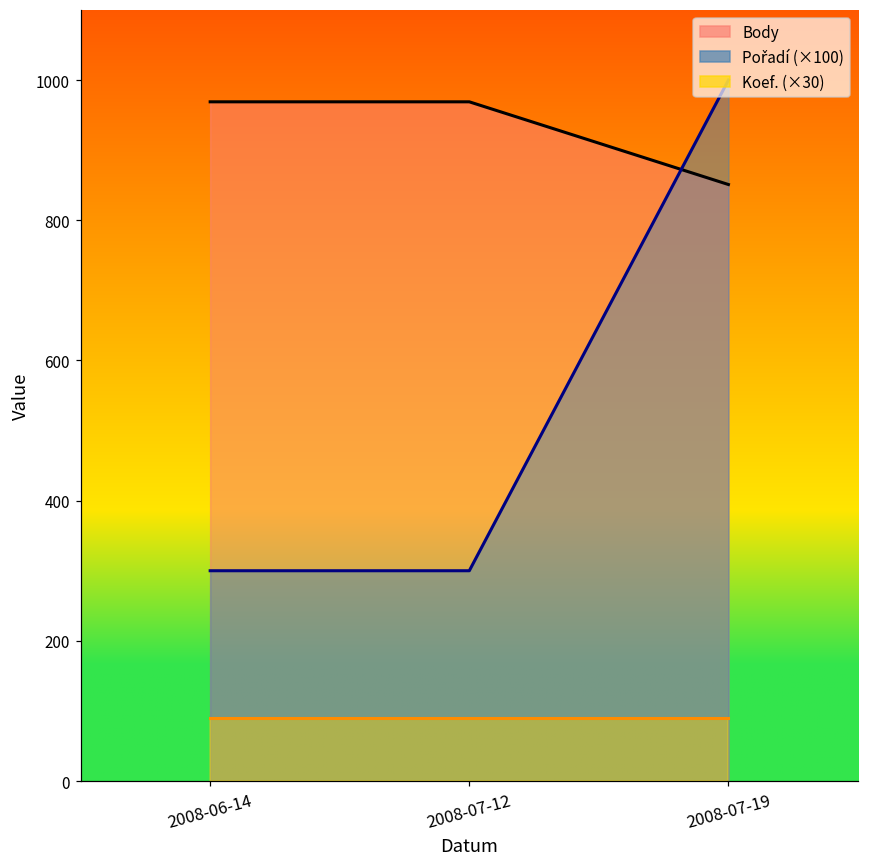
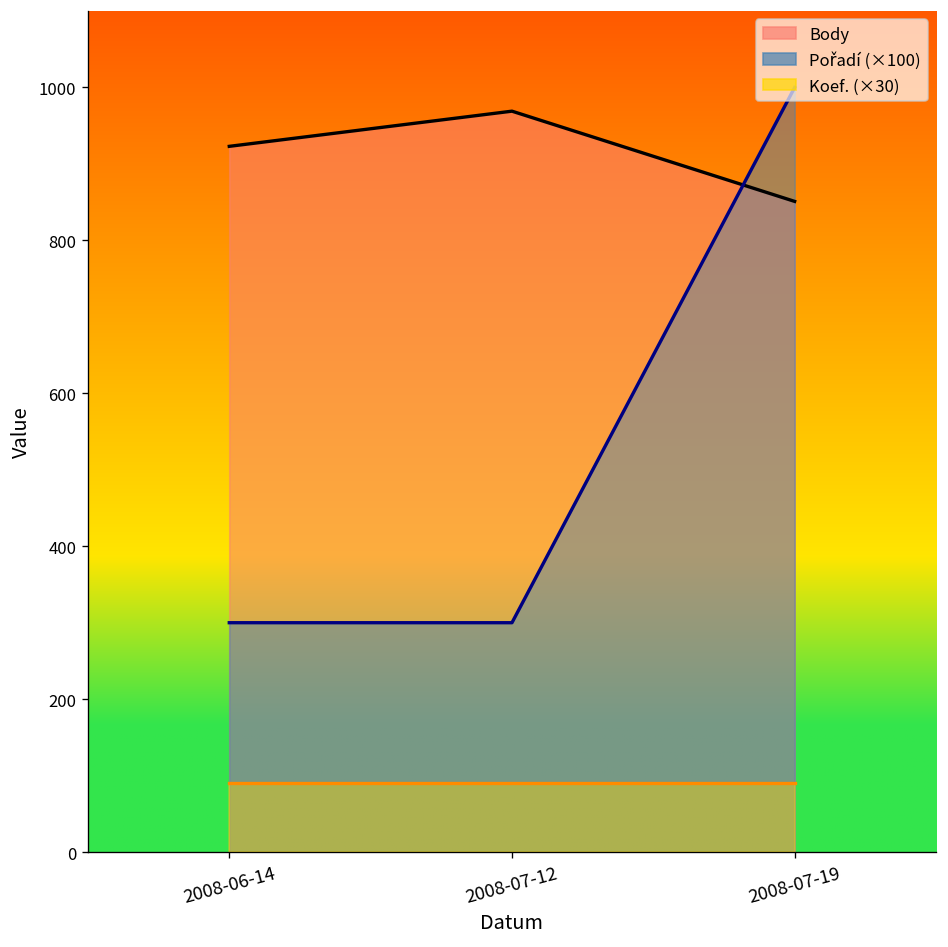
  {
    "Body": {
-     "2008-06-14": 970,
+     "2008-06-14": 920,
      "2008-07-12": 970,
      "2008-07-19": 850
    },
    "Pořadí (×100)": {
      "2008-06-14": 300,
      "2008-07-12": 300
    },
    "Koef. (×30)": {
      "2008-06-14": 90,
      "2008-07-12": 90,
      "2008-07-19": 90
    }
  }
